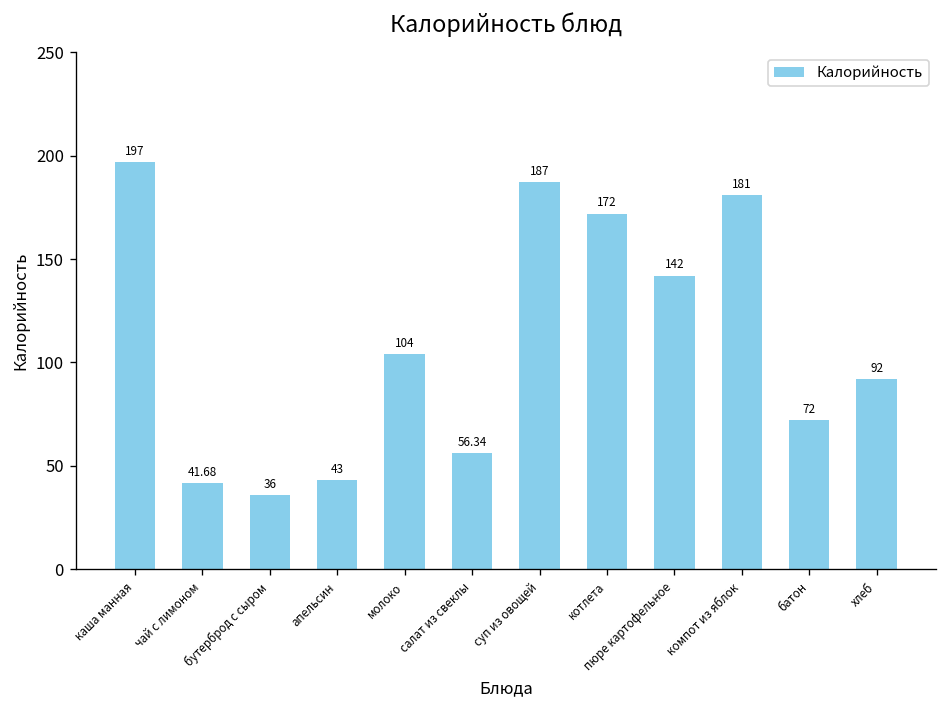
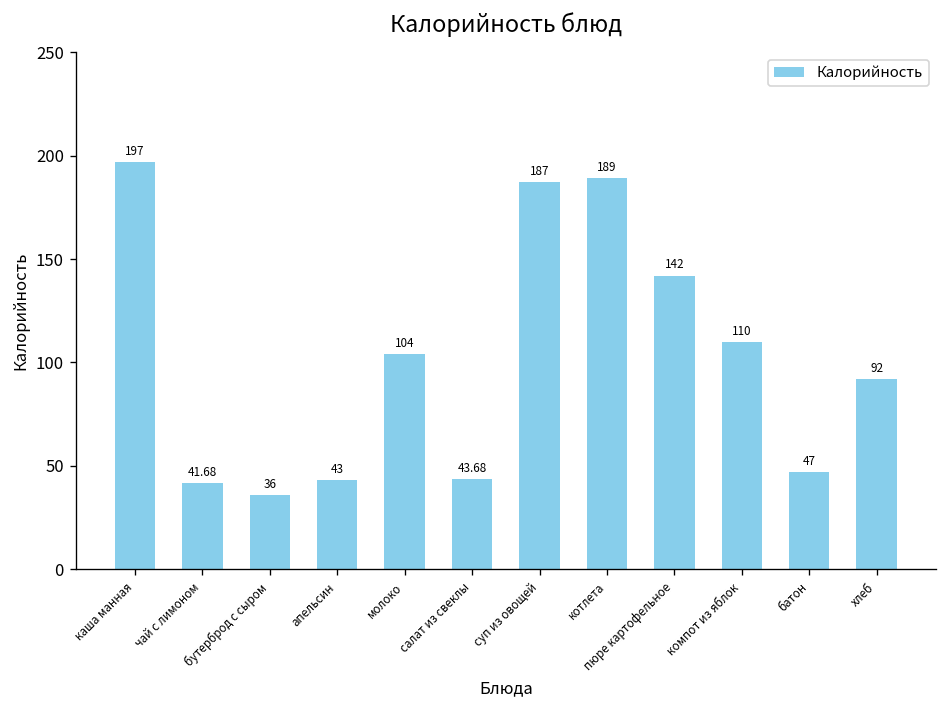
  {
    "каша манная": 197,
    "чай с лимоном": 41.68,
    "бутерброд с сыром": 36,
    "апельсин": 43,
    "молоко": 104,
-   "салат из свеклы": 56.34,
+   "салат из свеклы": 43.68,
    "суп из овощей": 187,
-   "котлета": 172,
+   "котлета": 189,
    "пюре картофельное": 142,
-   "компот из яблок": 181,
-   "батон": 72,
+   "компот из яблок": 110,
+   "батон": 47,
    "хлеб": 92
  }
